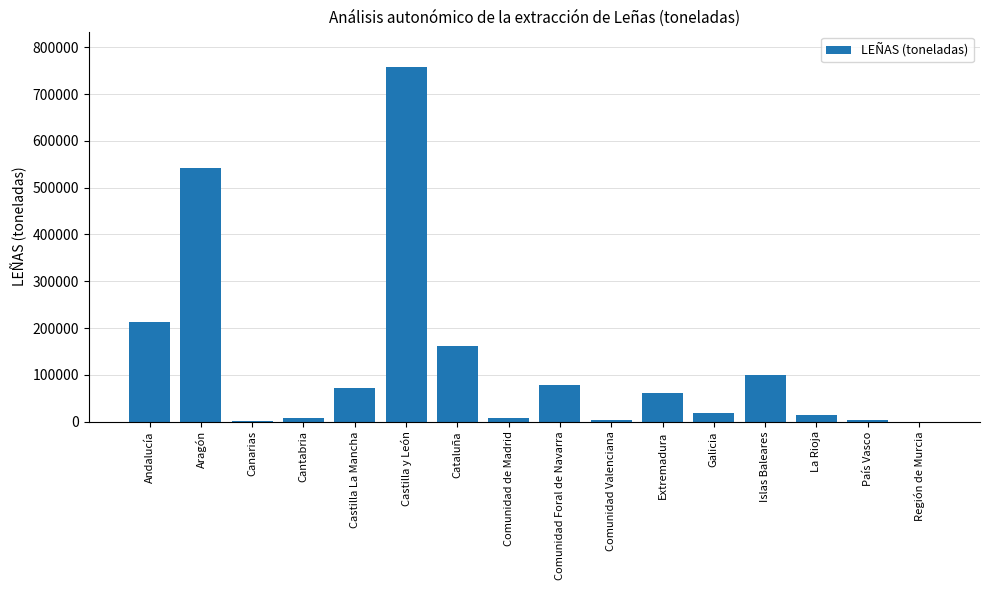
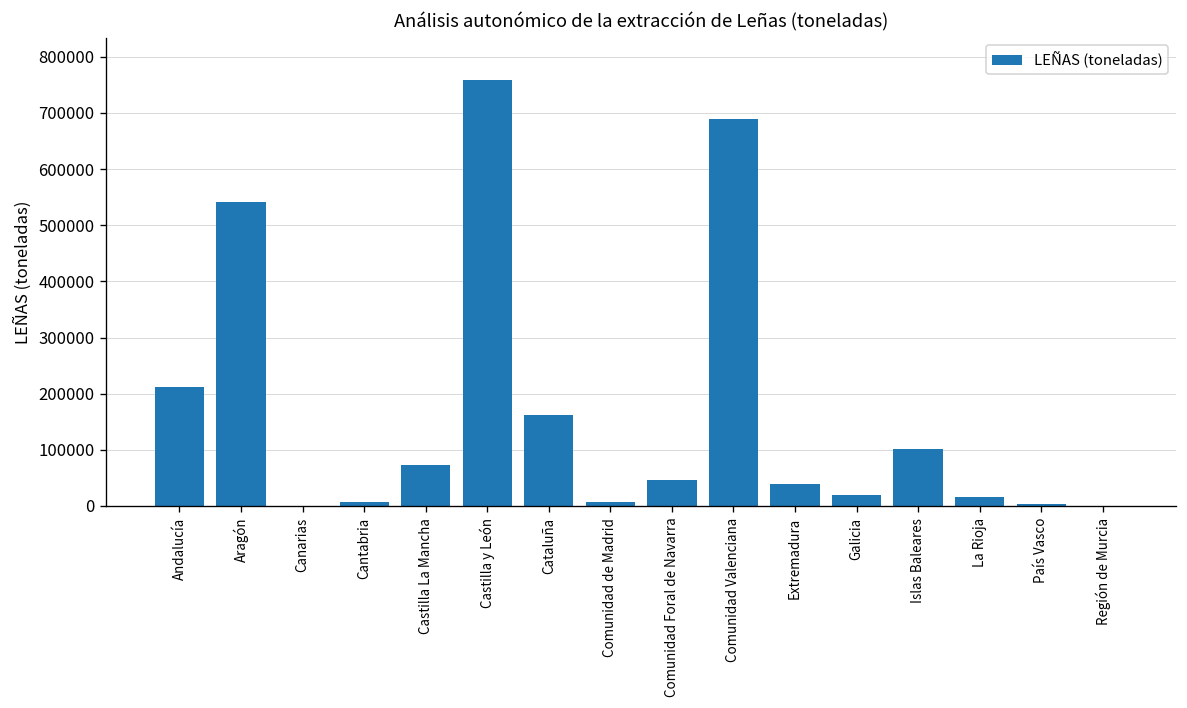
  {
    "Andalucía": 210000,
    "Aragón": 540000,
    "Cantabria": 10000,
    "Castilla La Mancha": 70000,
    "Castilla y León": 760000,
    "Cataluña": 160000,
    "Comunidad de Madrid": 10000,
-   "Comunidad Foral de Navarra": 80000,
-   "Comunidad Valenciana": 0,
-   "Extremadura": 60000,
+   "Comunidad Foral de Navarra": 50000,
+   "Comunidad Valenciana": 690000,
+   "Extremadura": 40000,
    "Galicia": 20000,
    "Islas Baleares": 100000,
    "La Rioja": 20000
  }
